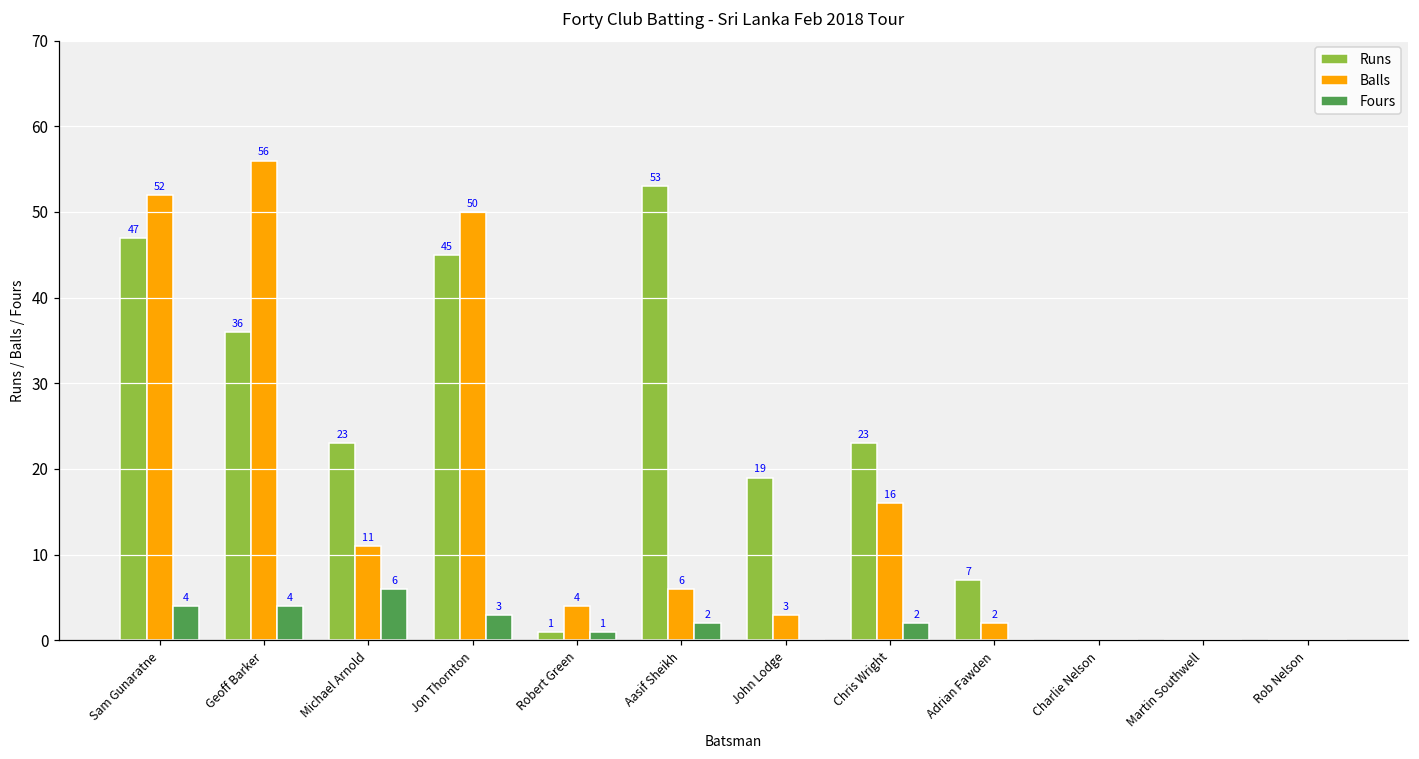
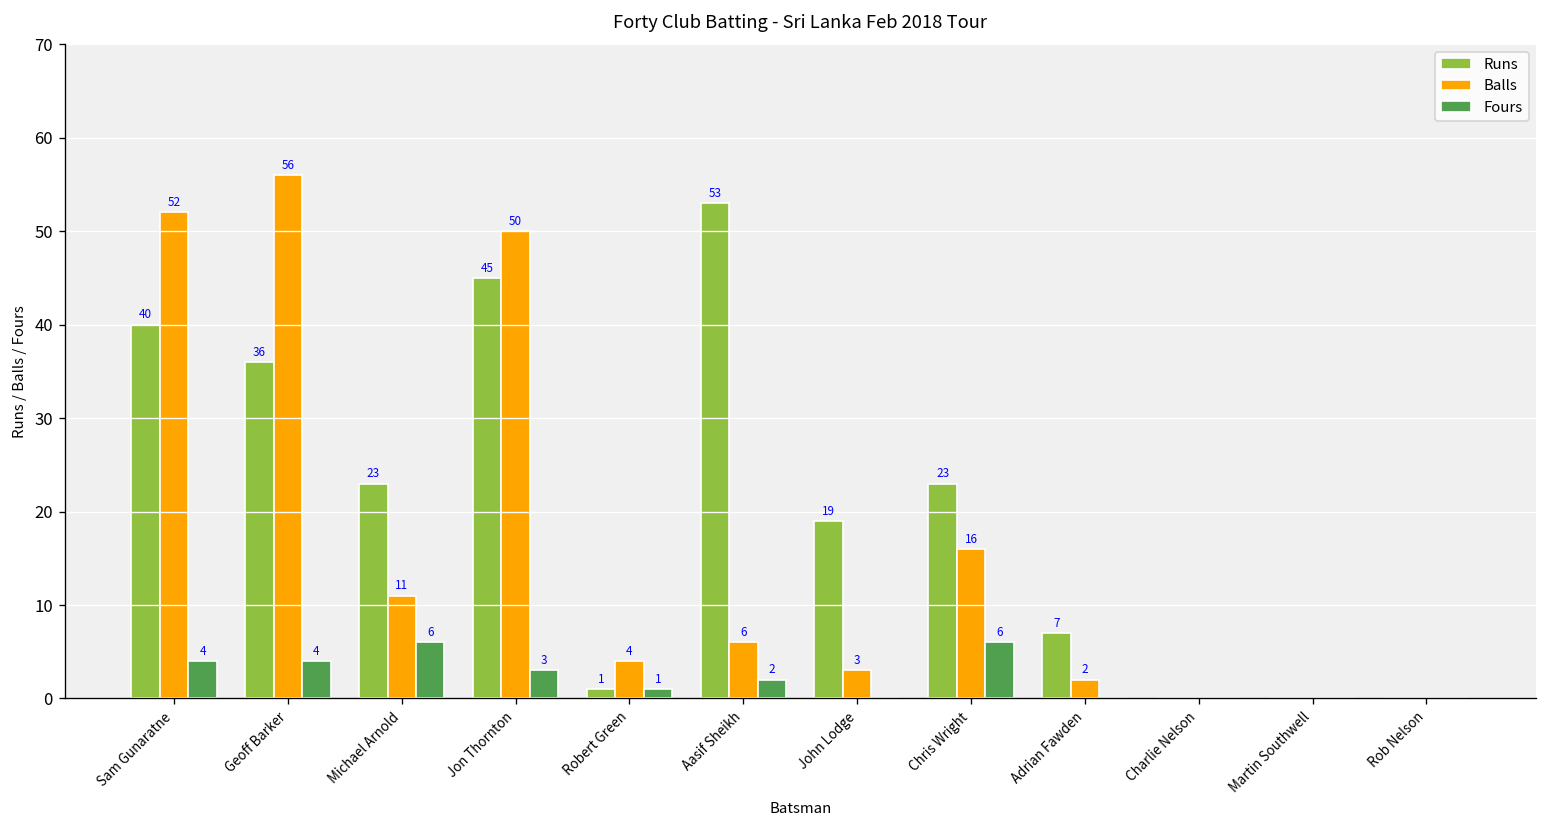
  {
    "Runs": {
-     "Sam Gunaratne": 47,
+     "Sam Gunaratne": 40,
      "Geoff Barker": 36,
      "Michael Arnold": 23,
      "Jon Thornton": 45,
      "Robert Green": 1,
      "Aasif Sheikh": 53,
      "John Lodge": 19,
      "Chris Wright": 23,
      "Adrian Fawden": 7
    },
    "Balls": {
      "Sam Gunaratne": 52,
      "Geoff Barker": 56,
      "Michael Arnold": 11,
      "Jon Thornton": 50,
      "Robert Green": 4,
      "Aasif Sheikh": 6,
      "John Lodge": 3,
      "Chris Wright": 16,
      "Adrian Fawden": 2
    },
    "Fours": {
      "Sam Gunaratne": 4,
      "Geoff Barker": 4,
      "Michael Arnold": 6,
      "Jon Thornton": 3,
      "Robert Green": 1,
      "Aasif Sheikh": 2,
-     "Chris Wright": 2
+     "Chris Wright": 6
    }
  }
